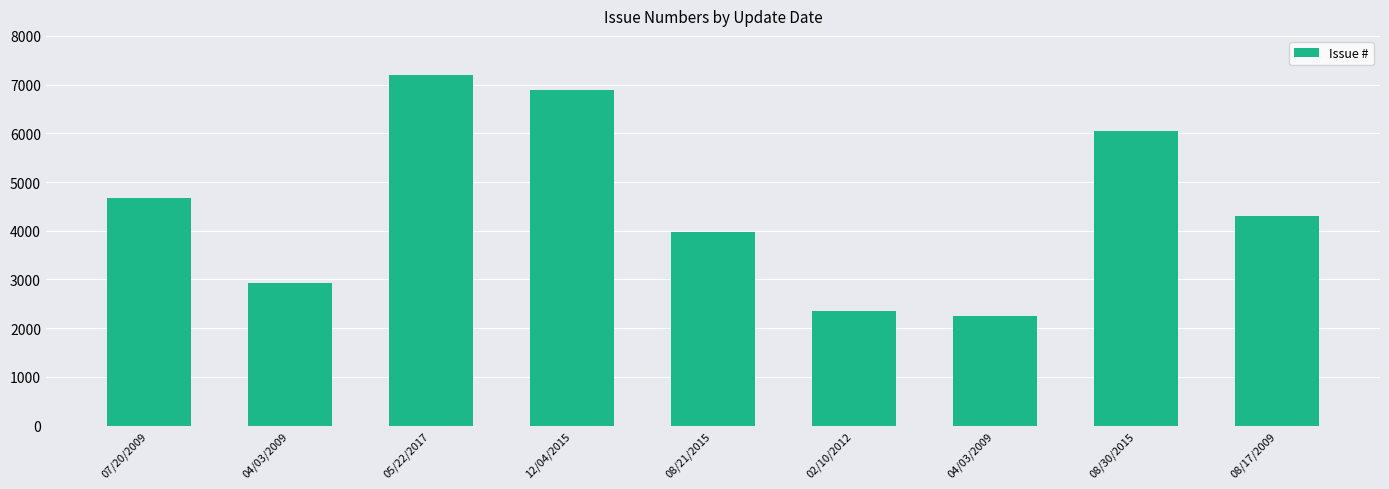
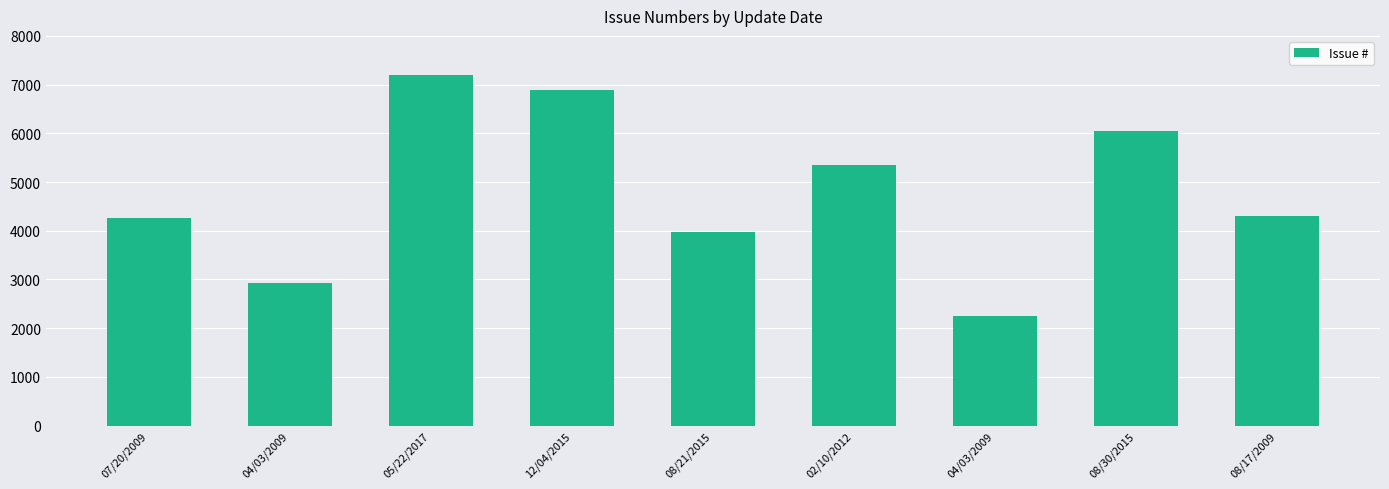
  {
-   "07/20/2009": 4700,
+   "07/20/2009": 4300,
    "05/22/2017": 7200,
    "12/04/2015": 6900,
    "08/21/2015": 4000,
-   "02/10/2012": 2300,
+   "02/10/2012": 5400,
    "08/30/2015": 6100,
    "08/17/2009": 4300
  }
